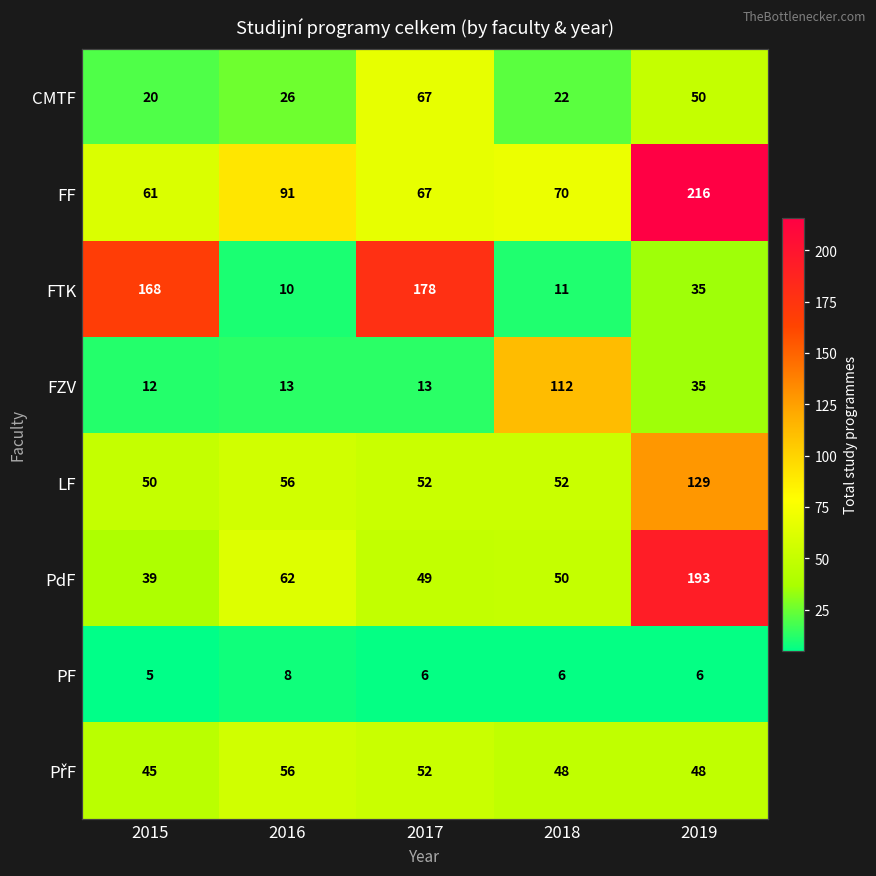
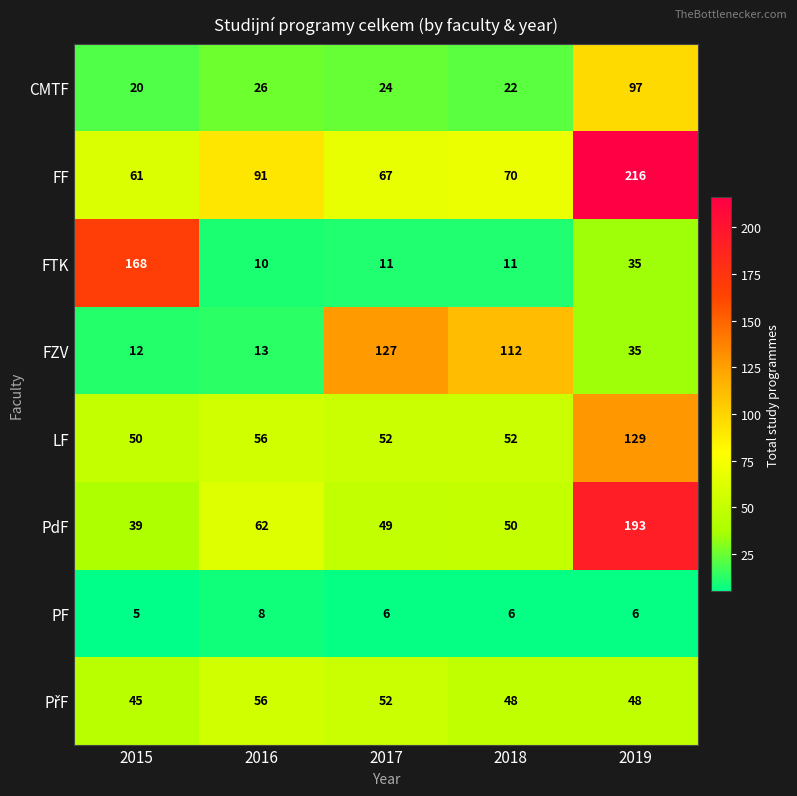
  {
    "CMTF": {
      "2015": 20,
      "2016": 26,
-     "2017": 67,
+     "2017": 24,
      "2018": 22,
-     "2019": 50
+     "2019": 97
    },
    "FF": {
      "2015": 61,
      "2016": 91,
      "2017": 67,
      "2018": 70,
      "2019": 216
    },
    "FTK": {
      "2015": 168,
      "2016": 10,
-     "2017": 178,
+     "2017": 11,
      "2018": 11,
      "2019": 35
    },
    "FZV": {
      "2015": 12,
      "2016": 13,
-     "2017": 13,
+     "2017": 127,
      "2018": 112,
      "2019": 35
    },
    "LF": {
      "2015": 50,
      "2016": 56,
      "2017": 52,
      "2018": 52,
      "2019": 129
    },
    "PdF": {
      "2015": 39,
      "2016": 62,
      "2017": 49,
      "2018": 50,
      "2019": 193
    },
    "PF": {
      "2015": 5,
      "2016": 8,
      "2017": 6,
      "2018": 6,
      "2019": 6
    },
    "PřF": {
      "2015": 45,
      "2016": 56,
      "2017": 52,
      "2018": 48,
      "2019": 48
    }
  }
